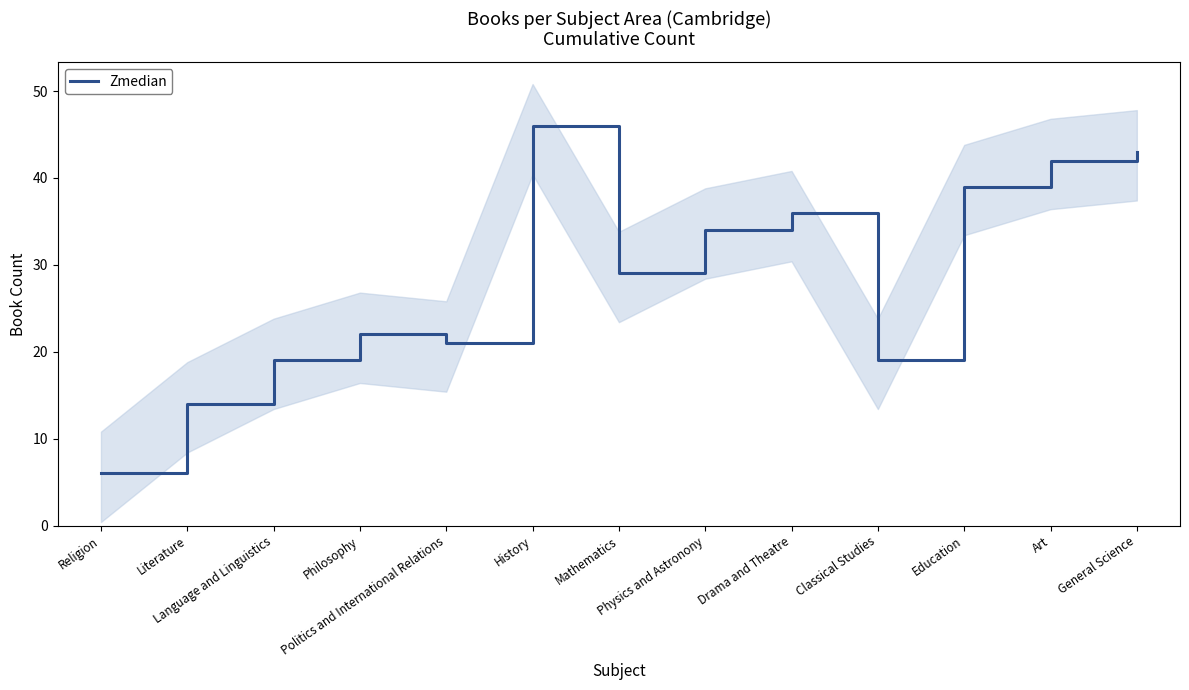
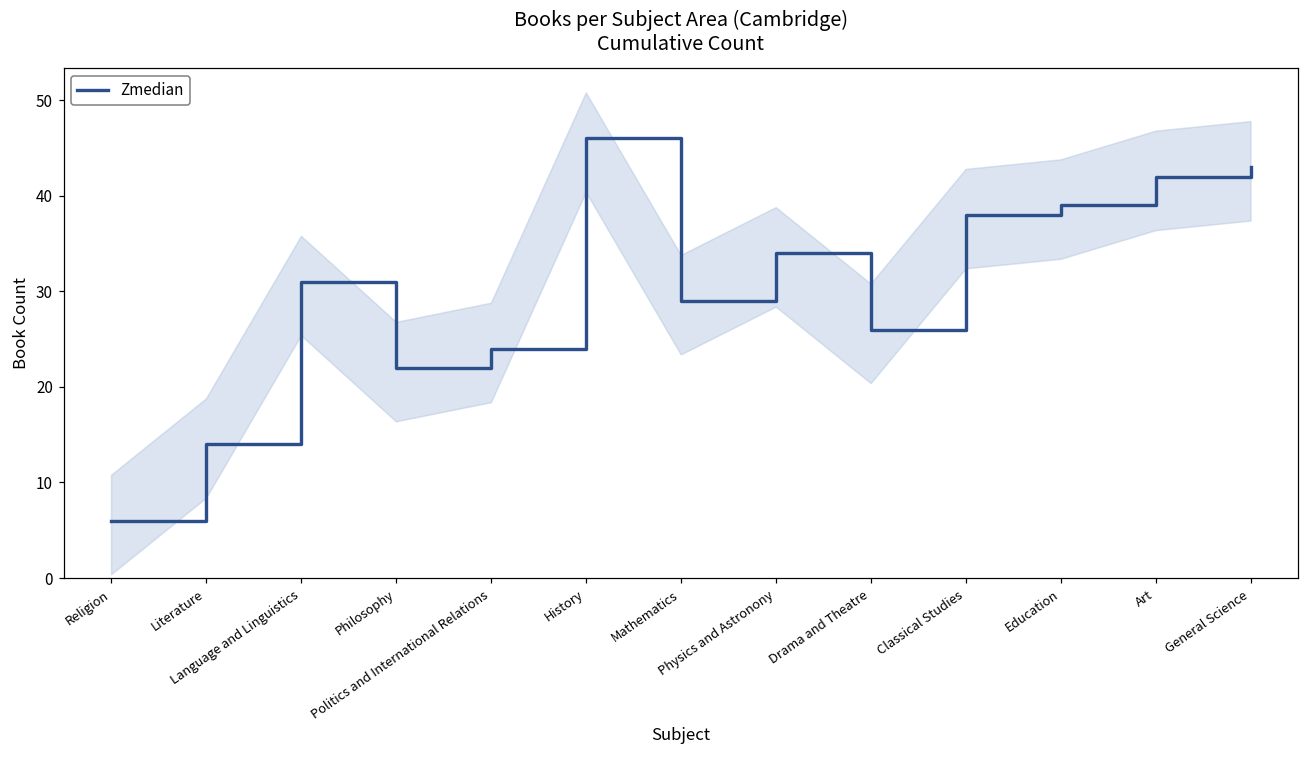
  {
    "Zmedian": {
      "Religion": 6,
      "Literature": 14,
-     "Language and Linguistics": 19,
+     "Language and Linguistics": 31,
      "Philosophy": 22,
-     "Politics and International Relations": 21,
+     "Politics and International Relations": 24,
      "History": 46,
      "Mathematics": 29,
      "Physics and Astronony": 34,
-     "Drama and Theatre": 36,
-     "Classical Studies": 19,
+     "Drama and Theatre": 26,
+     "Classical Studies": 38,
      "Education": 39,
      "Art": 42,
      "General Science": 43
    }
  }
